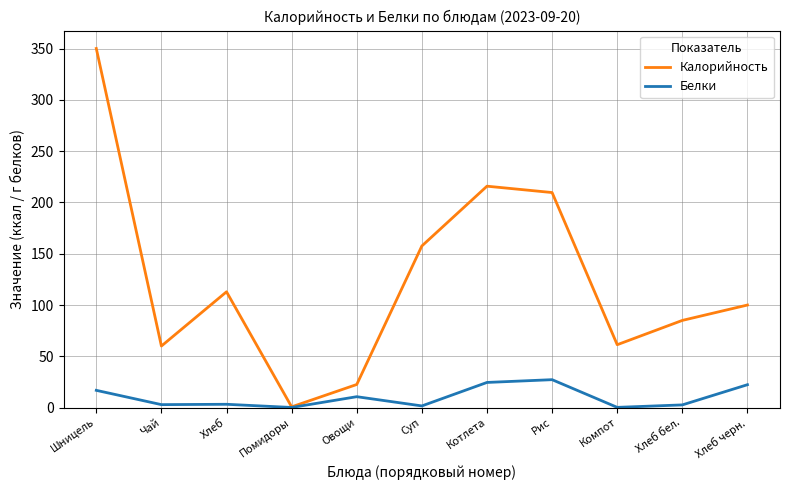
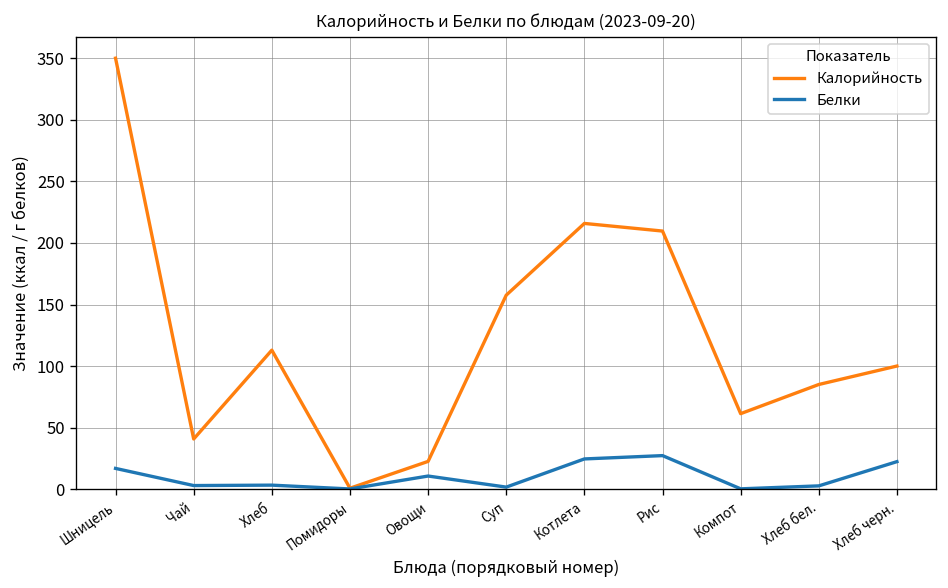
  {
    "Калорийность": {
      "Шницель": 350,
-     "Чай": 60,
+     "Чай": 41,
      "Хлеб": 113,
      "Овощи": 23,
      "Суп": 158,
      "Котлета": 216,
      "Рис": 210,
      "Компот": 61,
      "Хлеб бел.": 85,
      "Хлеб черн.": 100
    },
    "Белки": {
      "Шницель": 17,
      "Чай": 3,
      "Хлеб": 3,
      "Овощи": 11,
      "Суп": 2,
      "Котлета": 25,
      "Рис": 27,
      "Компот": 0,
      "Хлеб бел.": 3,
      "Хлеб черн.": 22
    }
  }
